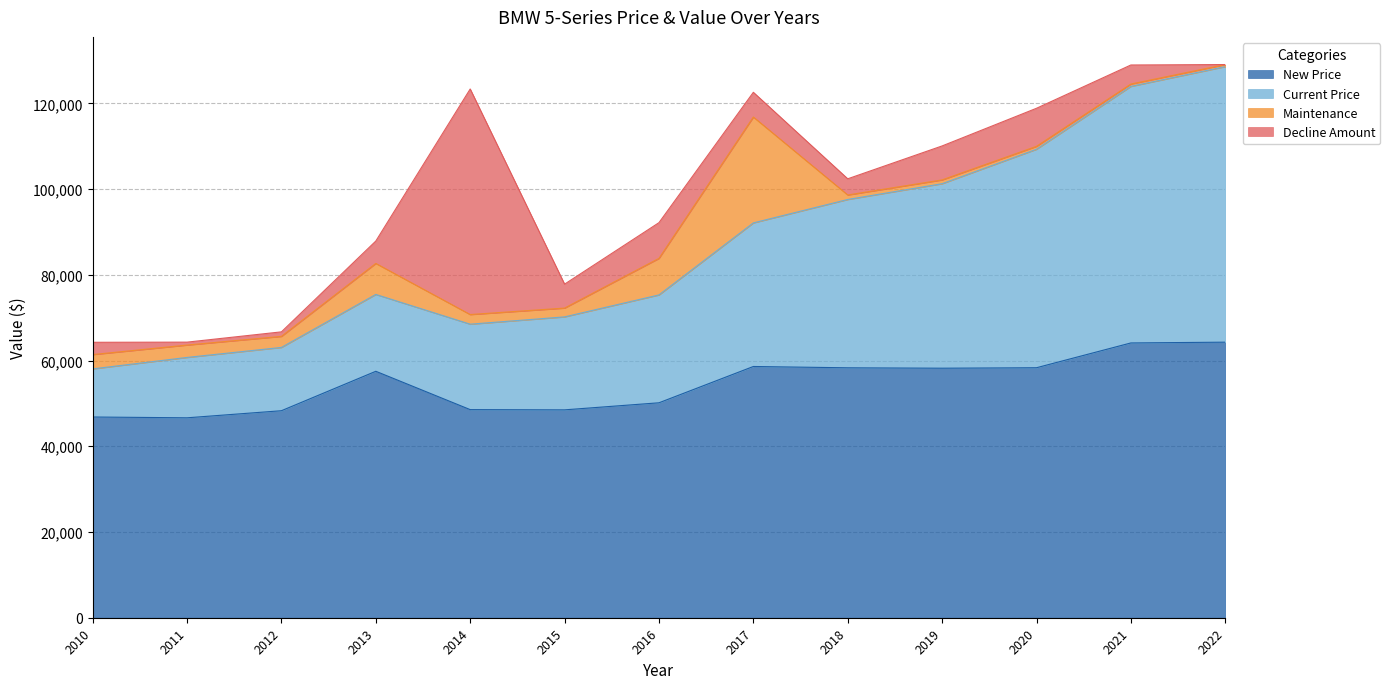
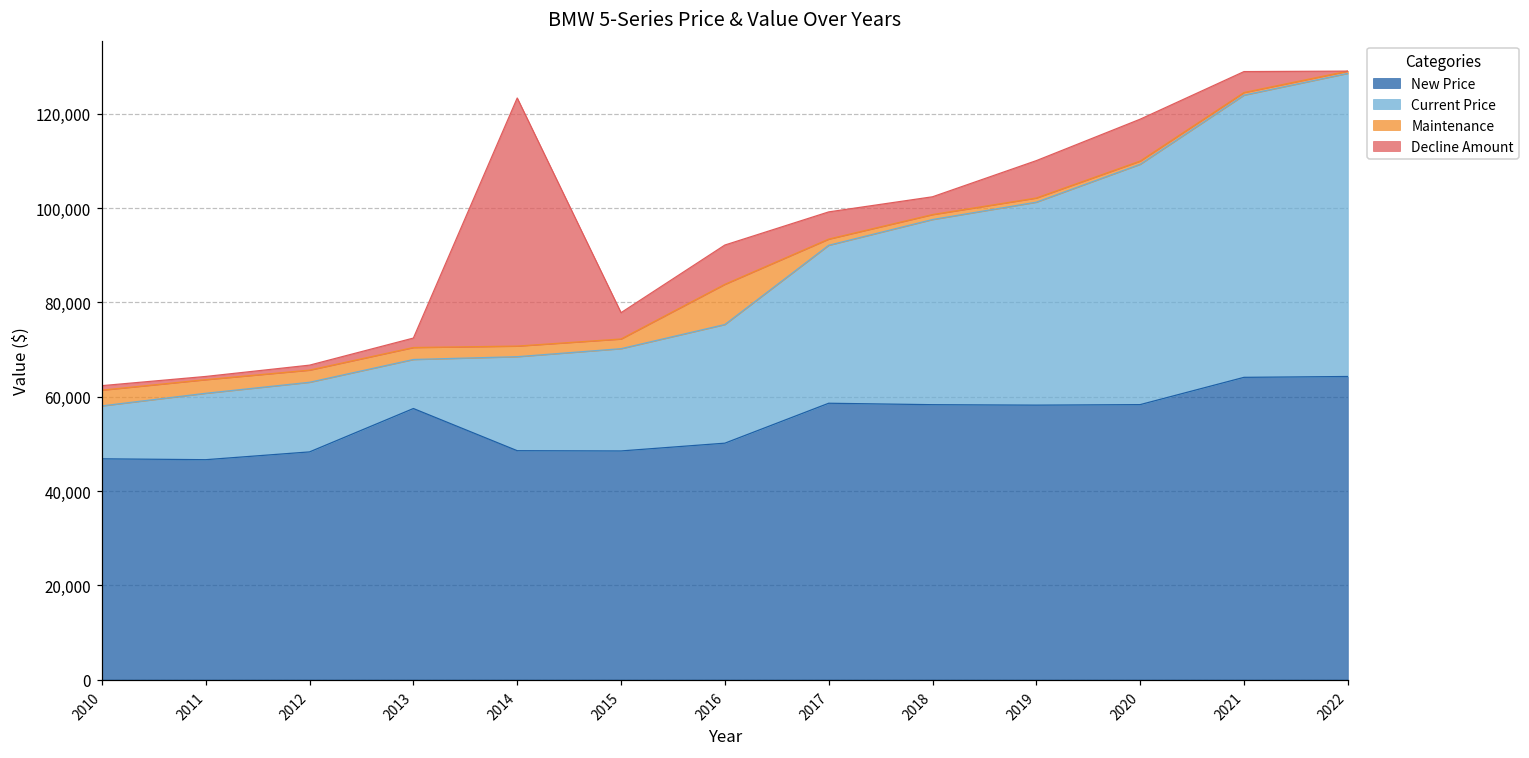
  {
    "New Price": {
      "2010": "47,000",
      "2011": "47,000",
      "2012": "48,000",
      "2013": "57,000",
      "2014": "49,000",
      "2015": "48,000",
      "2016": "50,000",
      "2017": "59,000",
      "2018": "58,000",
      "2019": "58,000",
      "2020": "58,000",
      "2021": "64,000",
      "2022": "64,000"
    },
    "Current Price": {
      "2010": "11,000",
      "2011": "14,000",
      "2012": "15,000",
-     "2013": "18,000",
+     "2013": "10,000",
      "2014": "20,000",
      "2015": "22,000",
      "2016": "25,000",
      "2017": "34,000",
      "2018": "39,000",
      "2019": "43,000",
      "2020": "51,000"
    },
    "Maintenance": {
      "2010": "3,000",
      "2011": "3,000",
      "2012": "3,000",
-     "2013": "7,000",
+     "2013": "3,000",
      "2014": "2,000",
      "2015": "2,000",
      "2016": "9,000",
-     "2017": "25,000",
+     "2017": "1,000",
      "2018": "1,000",
      "2019": "1,000",
      "2020": "1,000"
    },
    "Decline Amount": {
-     "2010": "3,000",
+     "2010": "1,000",
      "2011": "1,000",
      "2012": "1,000",
-     "2013": "5,000",
+     "2013": "2,000",
      "2014": "53,000",
      "2015": "6,000",
      "2016": "8,000",
      "2017": "6,000",
      "2018": "4,000",
      "2019": "8,000",
      "2020": "9,000",
      "2021": "4,000"
    }
  }
